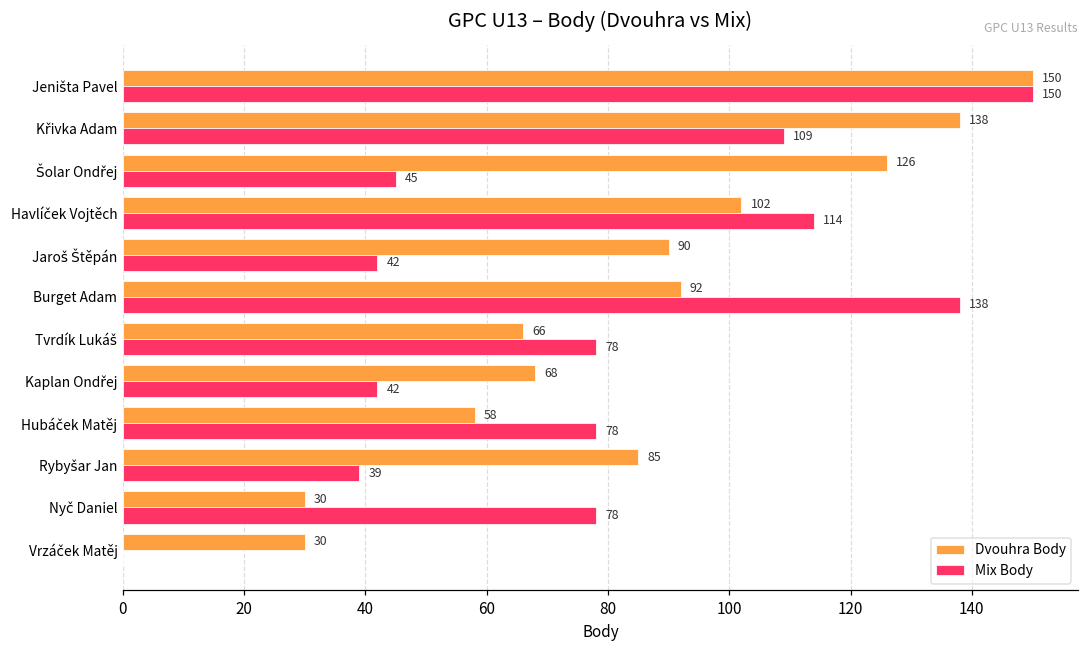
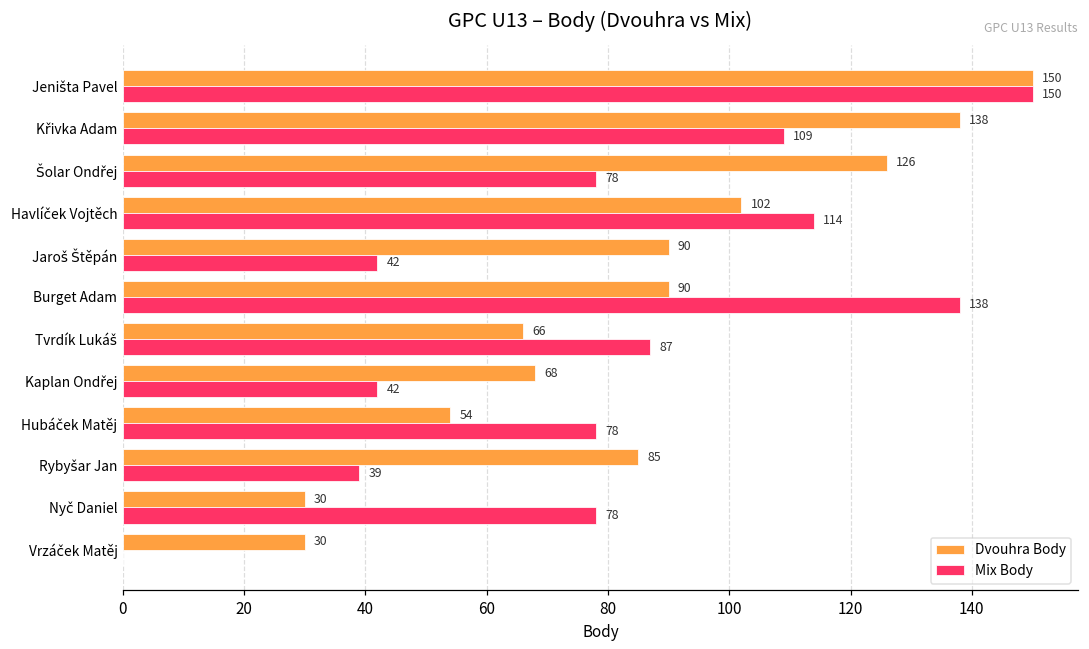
  {
    "Dvouhra Body": {
      "Jeništa Pavel": 150,
      "Křivka Adam": 138,
      "Šolar Ondřej": 126,
      "Havlíček Vojtěch": 102,
      "Jaroš Štěpán": 90,
-     "Burget Adam": 92,
+     "Burget Adam": 90,
      "Tvrdík Lukáš": 66,
      "Kaplan Ondřej": 68,
-     "Hubáček Matěj": 58,
+     "Hubáček Matěj": 54,
      "Rybyšar Jan": 85,
      "Nyč Daniel": 30,
      "Vrzáček Matěj": 30
    },
    "Mix Body": {
      "Jeništa Pavel": 150,
      "Křivka Adam": 109,
-     "Šolar Ondřej": 45,
+     "Šolar Ondřej": 78,
      "Havlíček Vojtěch": 114,
      "Jaroš Štěpán": 42,
      "Burget Adam": 138,
-     "Tvrdík Lukáš": 78,
+     "Tvrdík Lukáš": 87,
      "Kaplan Ondřej": 42,
      "Hubáček Matěj": 78,
      "Rybyšar Jan": 39,
      "Nyč Daniel": 78
    }
  }
